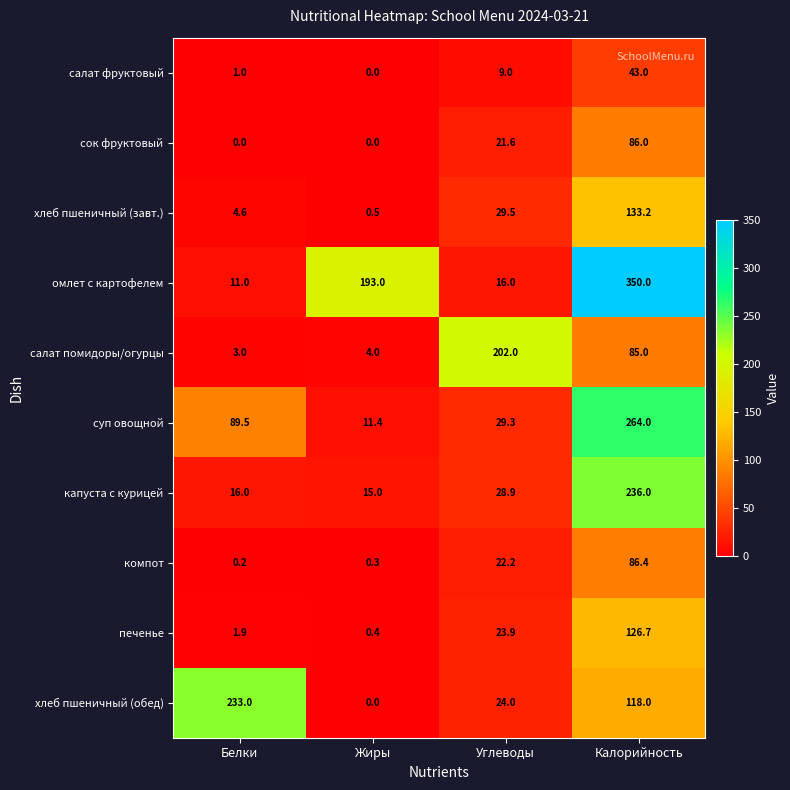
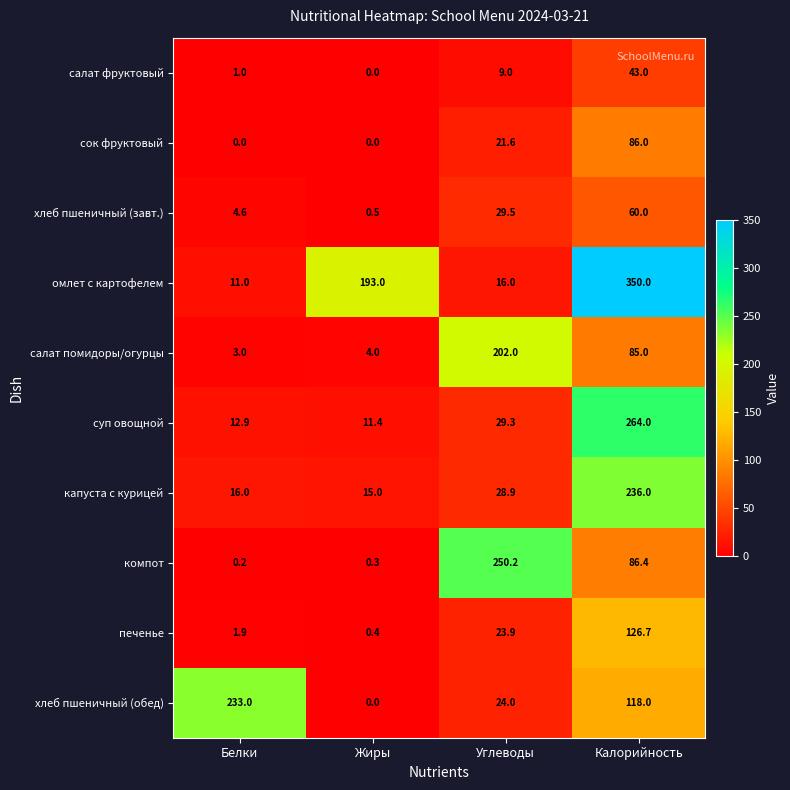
  {
    "салат фруктовый": {
      "Белки": 1.0,
      "Жиры": 0.0,
      "Углеводы": 9.0
    },
    "сок фруктовый": {
      "Белки": 0.0,
      "Жиры": 0.0,
      "Углеводы": 21.6,
      "Калорийность": 86.0
    },
    "хлеб пшеничный (завт.)": {
      "Белки": 4.6,
      "Жиры": 0.5,
      "Углеводы": 29.5,
-     "Калорийность": 133.2
+     "Калорийность": 60.0
    },
    "омлет с картофелем": {
      "Белки": 11.0,
      "Жиры": 193.0,
      "Углеводы": 16.0,
      "Калорийность": 350.0
    },
    "салат помидоры/огурцы": {
      "Белки": 3.0,
      "Жиры": 4.0,
      "Углеводы": 202.0,
      "Калорийность": 85.0
    },
    "суп овощной": {
-     "Белки": 89.5,
+     "Белки": 12.9,
      "Жиры": 11.4,
      "Углеводы": 29.3,
      "Калорийность": 264.0
    },
    "капуста с курицей": {
      "Белки": 16.0,
      "Жиры": 15.0,
      "Углеводы": 28.9,
      "Калорийность": 236.0
    },
    "компот": {
      "Белки": 0.2,
      "Жиры": 0.3,
-     "Углеводы": 22.2,
+     "Углеводы": 250.2,
      "Калорийность": 86.4
    },
    "печенье": {
      "Белки": 1.9,
      "Жиры": 0.4,
      "Углеводы": 23.9,
      "Калорийность": 126.7
    },
    "хлеб пшеничный (обед)": {
      "Белки": 233.0,
      "Жиры": 0.0,
      "Углеводы": 24.0,
      "Калорийность": 118.0
    }
  }
